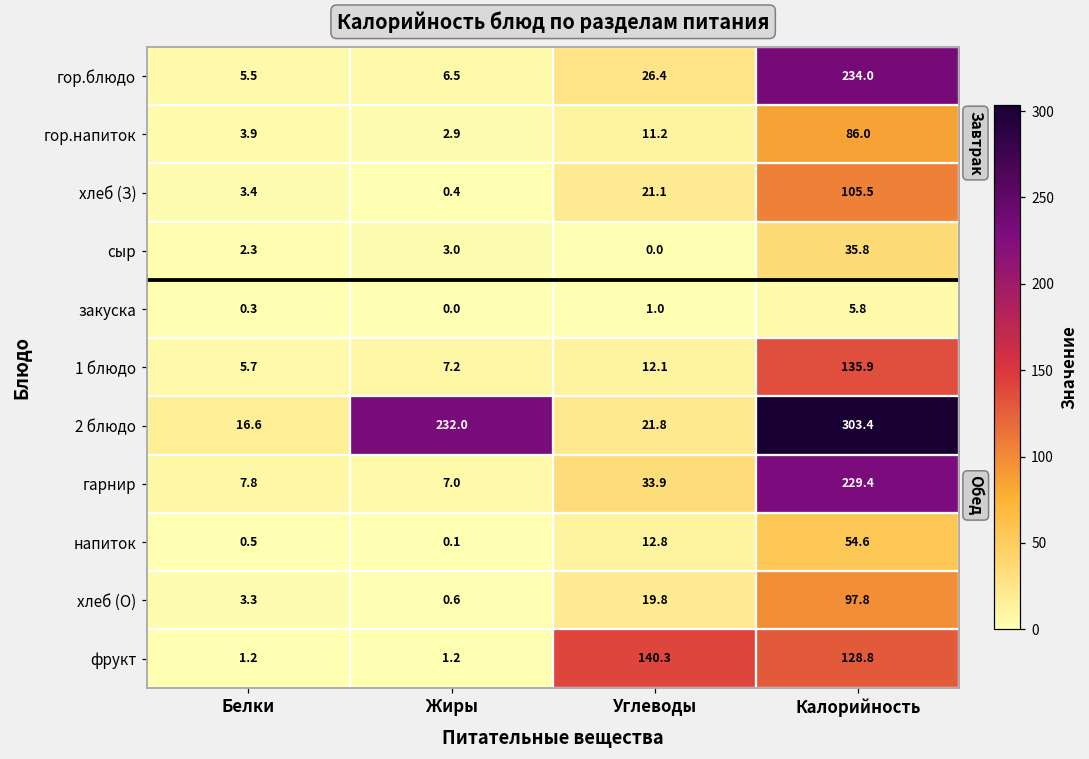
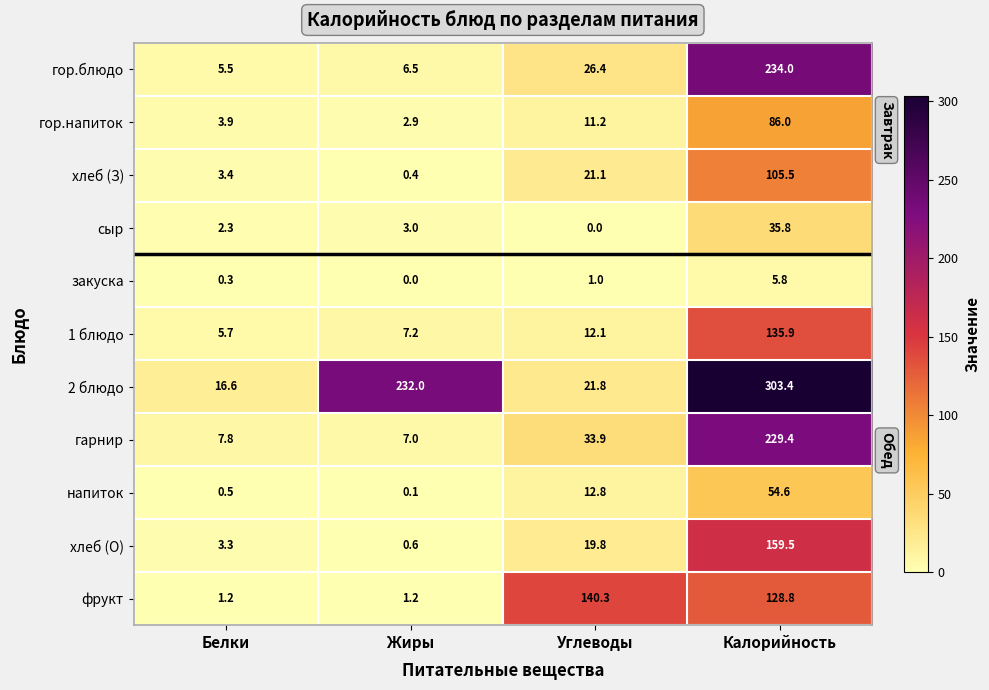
  {
    "гор.блюдо": {
      "Белки": 5.5,
      "Жиры": 6.5,
      "Углеводы": 26.4,
      "Калорийность": 234.0
    },
    "гор.напиток": {
      "Белки": 3.9,
      "Жиры": 2.9,
      "Углеводы": 11.2,
      "Калорийность": 86.0
    },
    "хлеб (З)": {
      "Белки": 3.4,
      "Жиры": 0.4,
      "Углеводы": 21.1,
      "Калорийность": 105.5
    },
    "сыр": {
      "Белки": 2.3,
      "Жиры": 3.0,
      "Углеводы": 0.0,
      "Калорийность": 35.8
    },
    "закуска": {
      "Белки": 0.3,
      "Жиры": 0.0,
      "Углеводы": 1.0,
      "Калорийность": 5.8
    },
    "1 блюдо": {
      "Белки": 5.7,
      "Жиры": 7.2,
      "Углеводы": 12.1,
      "Калорийность": 135.9
    },
    "2 блюдо": {
      "Белки": 16.6,
      "Жиры": 232.0,
      "Углеводы": 21.8,
      "Калорийность": 303.4
    },
    "гарнир": {
      "Белки": 7.8,
      "Жиры": 7.0,
      "Углеводы": 33.9,
      "Калорийность": 229.4
    },
    "напиток": {
      "Белки": 0.5,
      "Жиры": 0.1,
      "Углеводы": 12.8,
      "Калорийность": 54.6
    },
    "хлеб (О)": {
      "Белки": 3.3,
      "Жиры": 0.6,
      "Углеводы": 19.8,
-     "Калорийность": 97.8
+     "Калорийность": 159.5
    },
    "фрукт": {
      "Белки": 1.2,
      "Жиры": 1.2,
      "Углеводы": 140.3,
      "Калорийность": 128.8
    }
  }
